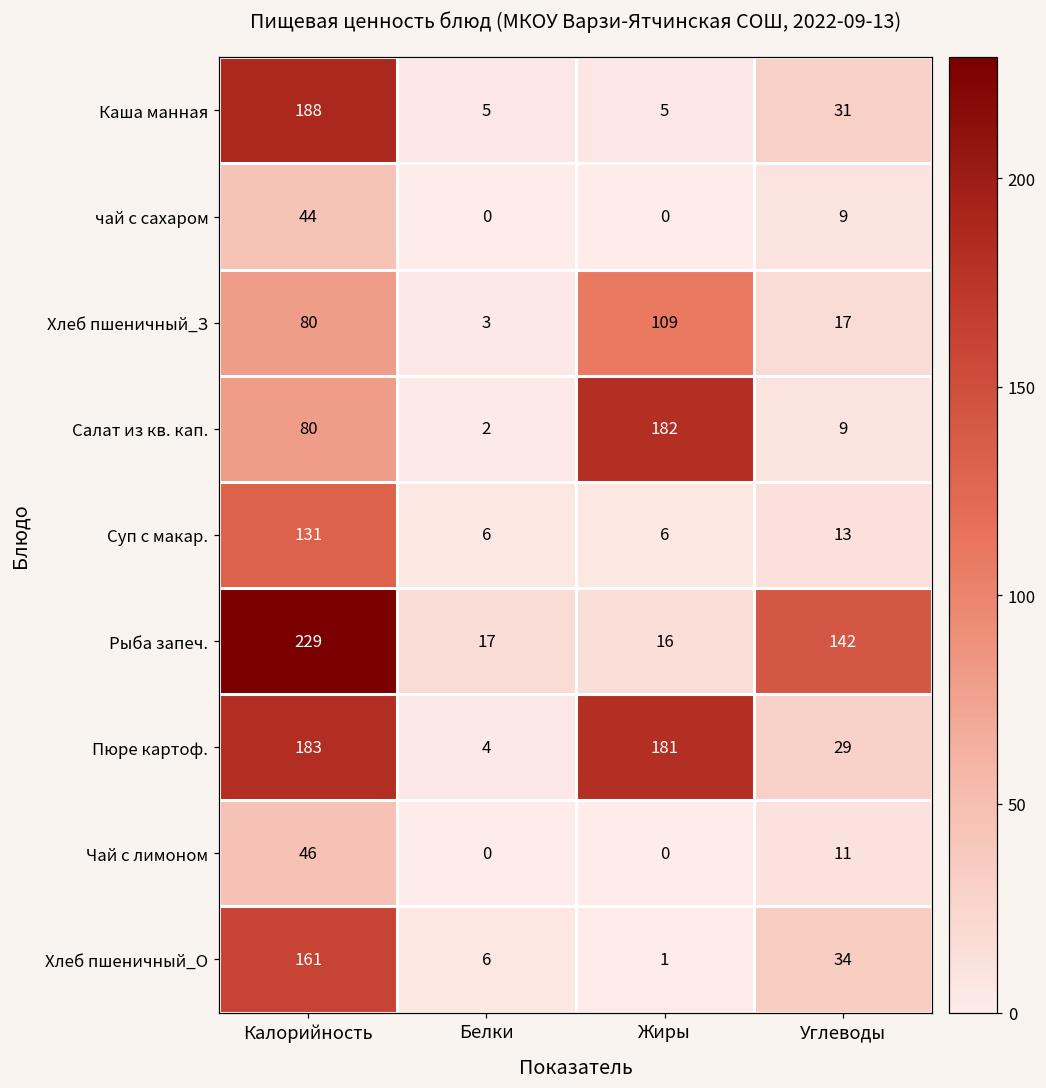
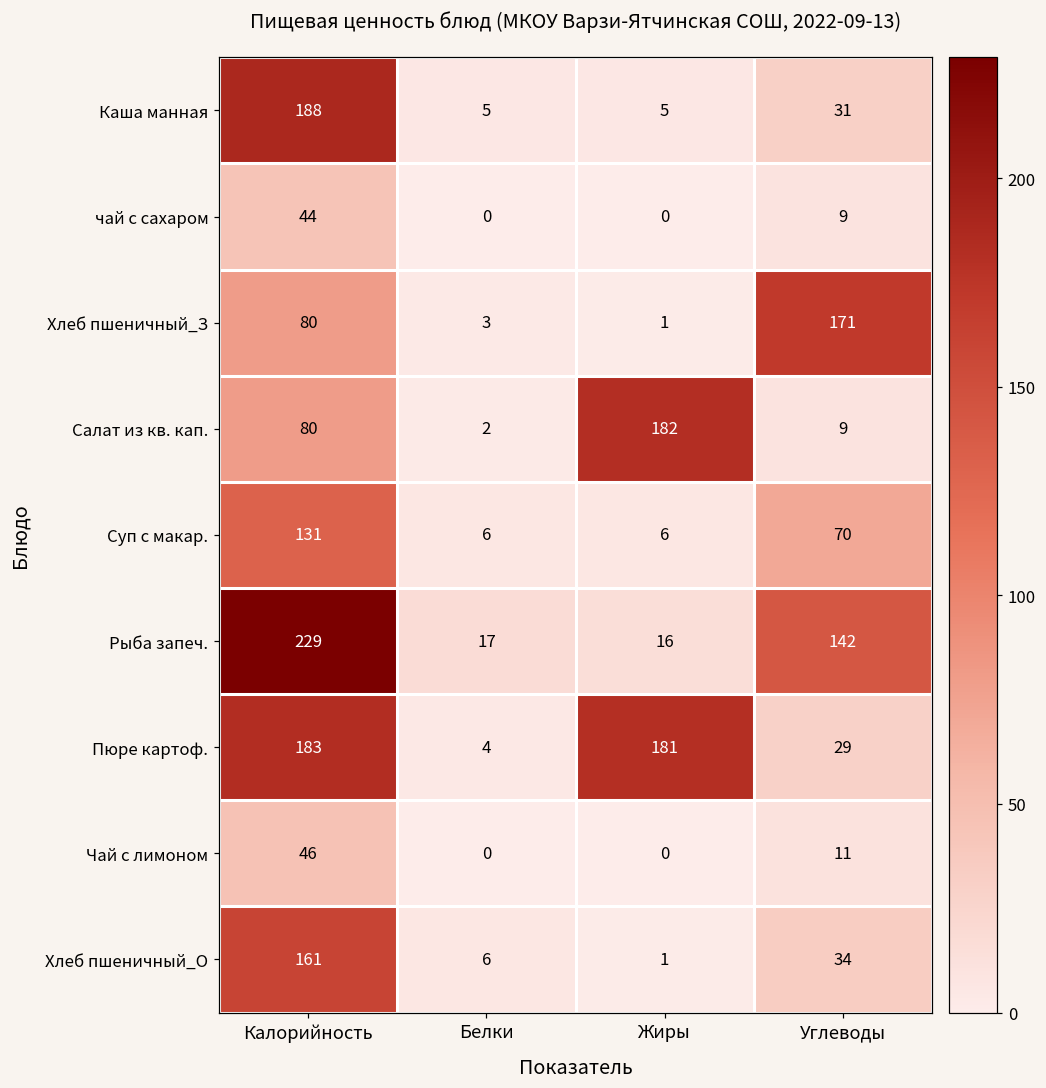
  {
    "Каша манная": {
      "Калорийность": 188,
      "Белки": 5,
      "Жиры": 5,
      "Углеводы": 31
    },
    "чай с сахаром": {
      "Калорийность": 44,
      "Белки": 0,
      "Жиры": 0,
      "Углеводы": 9
    },
    "Хлеб пшеничный_З": {
      "Калорийность": 80,
      "Белки": 3,
-     "Жиры": 109,
-     "Углеводы": 17
+     "Жиры": 1,
+     "Углеводы": 171
    },
    "Салат из кв. кап.": {
      "Калорийность": 80,
      "Белки": 2,
      "Жиры": 182,
      "Углеводы": 9
    },
    "Суп с макар.": {
      "Калорийность": 131,
      "Белки": 6,
      "Жиры": 6,
-     "Углеводы": 13
+     "Углеводы": 70
    },
    "Рыба запеч.": {
      "Калорийность": 229,
      "Белки": 17,
      "Жиры": 16,
      "Углеводы": 142
    },
    "Пюре картоф.": {
      "Калорийность": 183,
      "Белки": 4,
      "Жиры": 181,
      "Углеводы": 29
    },
    "Чай с лимоном": {
      "Калорийность": 46,
      "Белки": 0,
      "Жиры": 0,
      "Углеводы": 11
    },
    "Хлеб пшеничный_О": {
      "Калорийность": 161,
      "Белки": 6,
      "Жиры": 1,
      "Углеводы": 34
    }
  }
